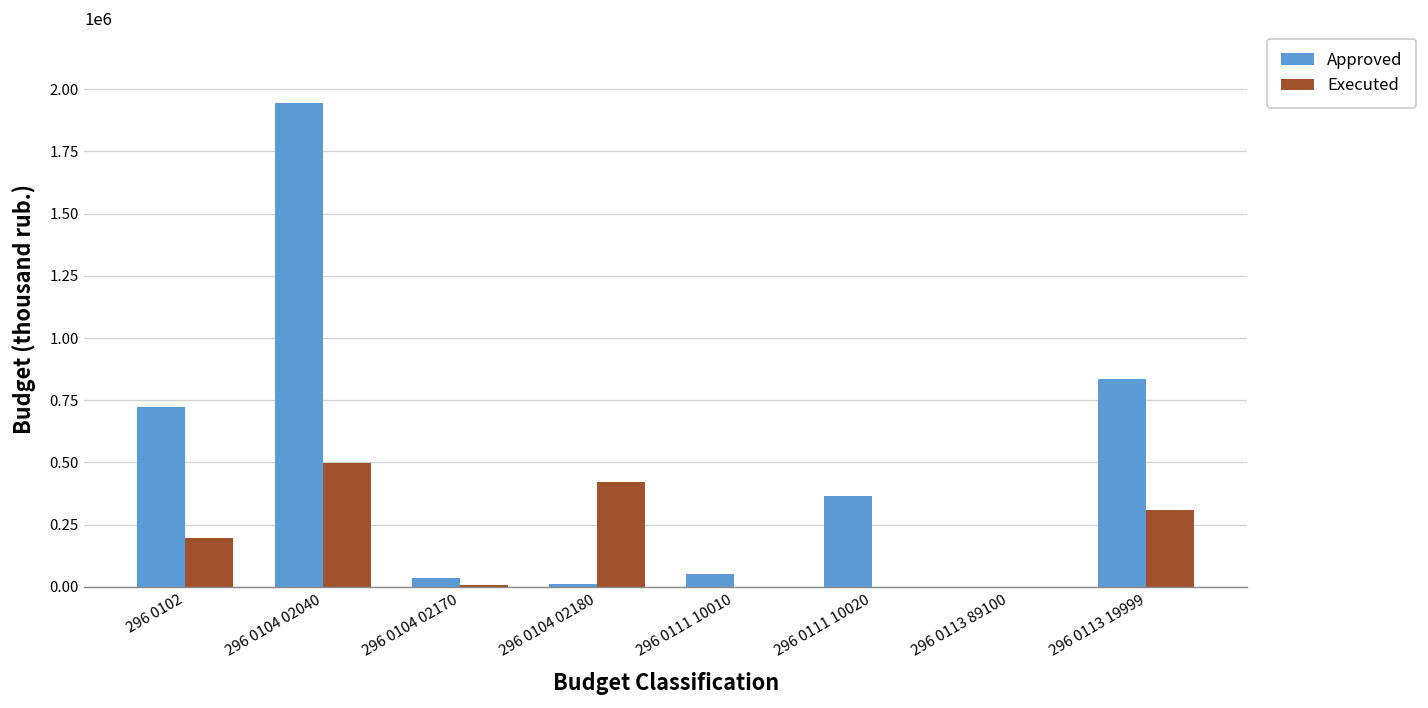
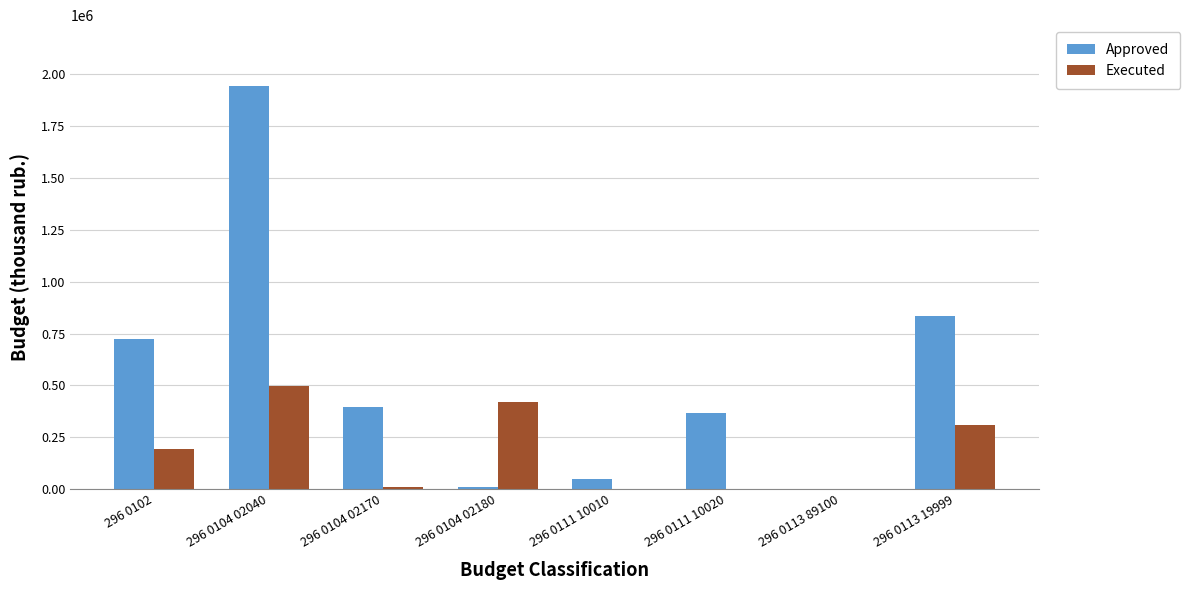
  {
    "Approved": {
      "296 0102": 720000,
      "296 0104 02040": 1950000,
-     "296 0104 02170": 30000,
+     "296 0104 02170": 400000,
      "296 0111 10010": 50000,
      "296 0111 10020": 370000,
      "296 0113 19999": 840000
    },
    "Executed": {
      "296 0102": 200000,
      "296 0104 02040": 500000,
      "296 0104 02180": 420000,
      "296 0111 10010": 0,
      "296 0111 10020": 0,
      "296 0113 89100": 0,
      "296 0113 19999": 310000
    }
  }
